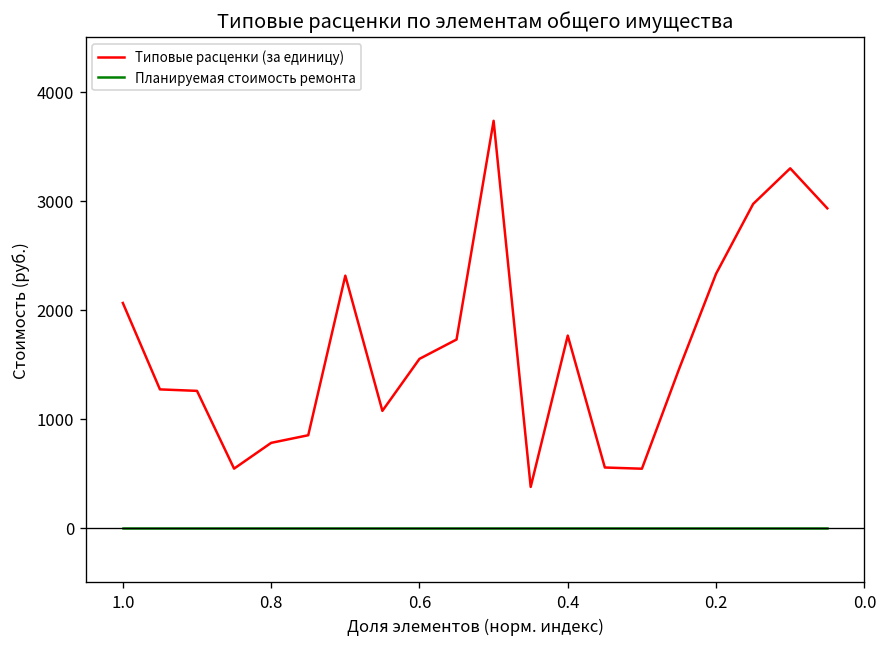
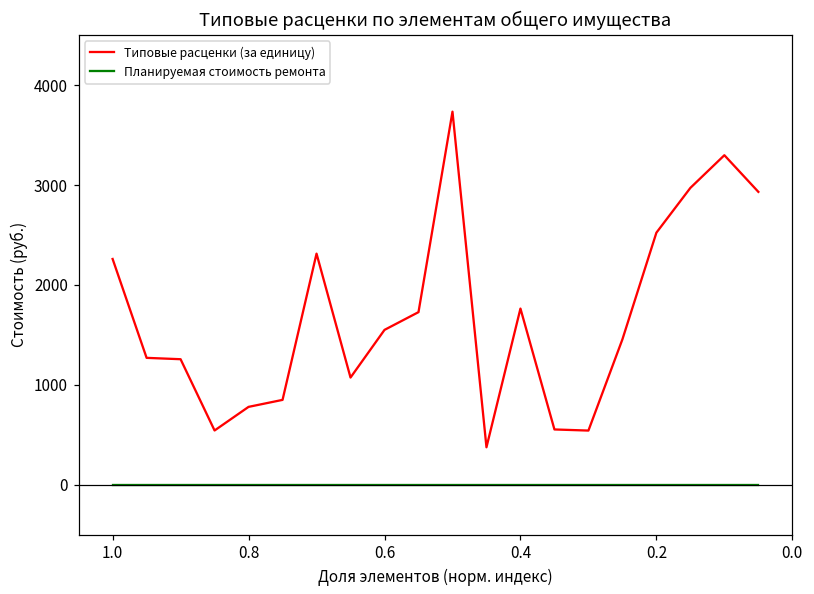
  {
    "Типовые расценки (за единицу)": {
-     "1.0": 2100,
+     "1.0": 2300,
      "0.8": 800,
      "0.6": 1500,
      "0.4": 1800,
-     "0.2": 2300
+     "0.2": 2500
    },
    "Планируемая стоимость ремонта": {
      "1.0": 0,
      "0.8": 0,
      "0.6": 0,
      "0.4": 0,
      "0.2": 0
    }
  }
